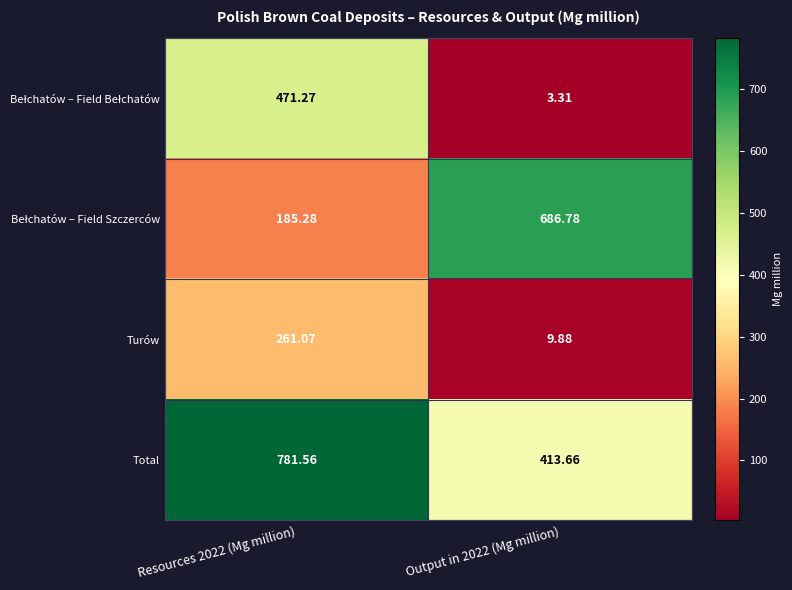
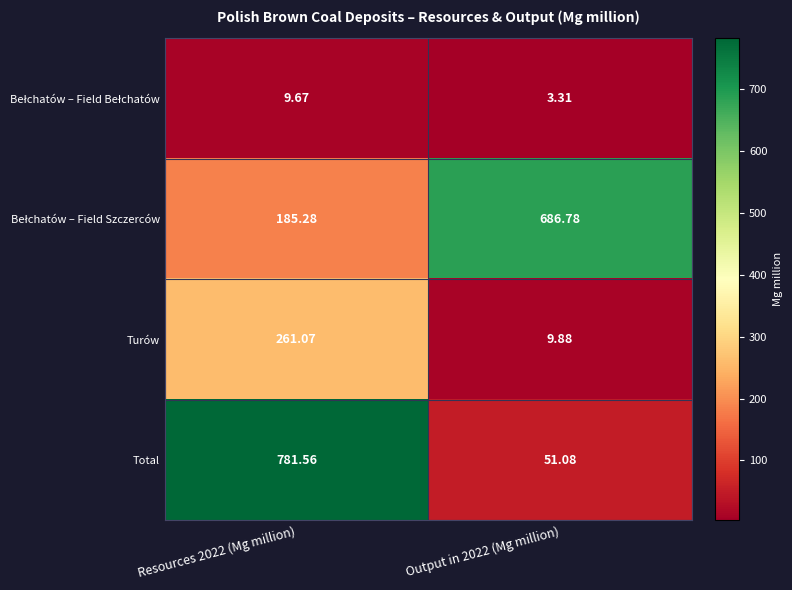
  {
    "Bełchatów – Field Bełchatów": {
-     "Resources 2022 (Mg million)": 471.27,
+     "Resources 2022 (Mg million)": 9.67,
      "Output in 2022 (Mg million)": 3.31
    },
    "Bełchatów – Field Szczerców": {
      "Resources 2022 (Mg million)": 185.28,
      "Output in 2022 (Mg million)": 686.78
    },
    "Turów": {
      "Resources 2022 (Mg million)": 261.07,
      "Output in 2022 (Mg million)": 9.88
    },
    "Total": {
      "Resources 2022 (Mg million)": 781.56,
-     "Output in 2022 (Mg million)": 413.66
+     "Output in 2022 (Mg million)": 51.08
    }
  }
